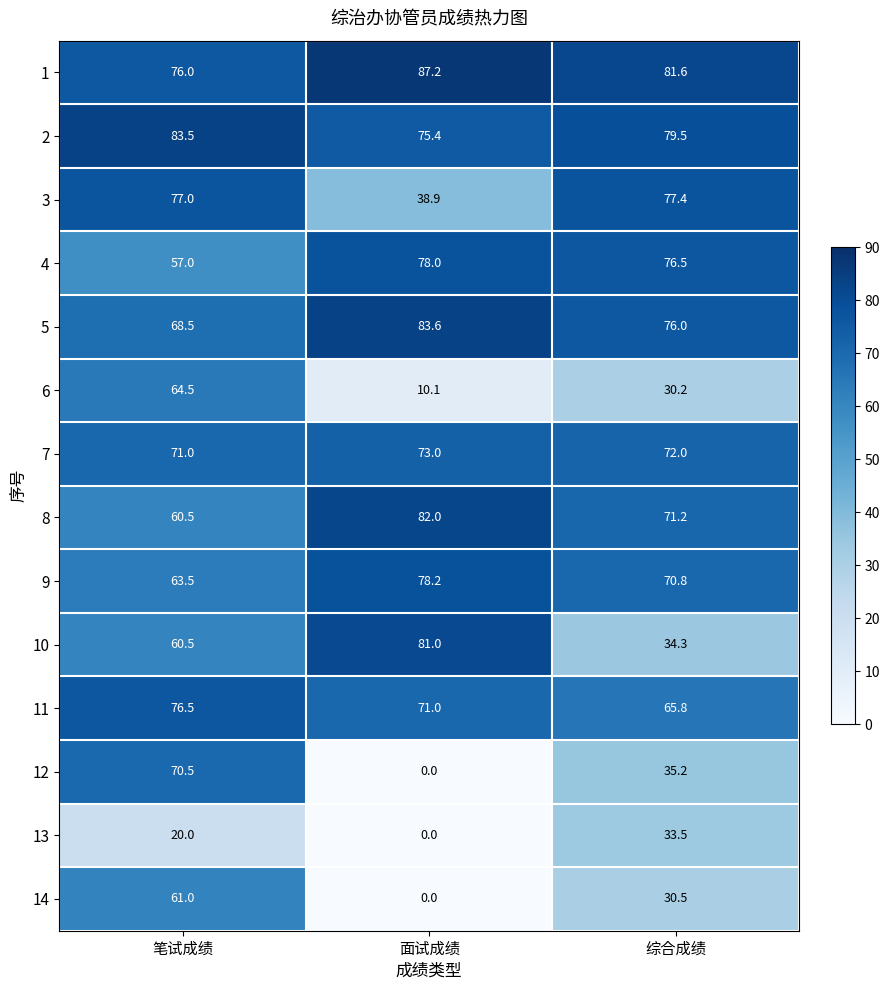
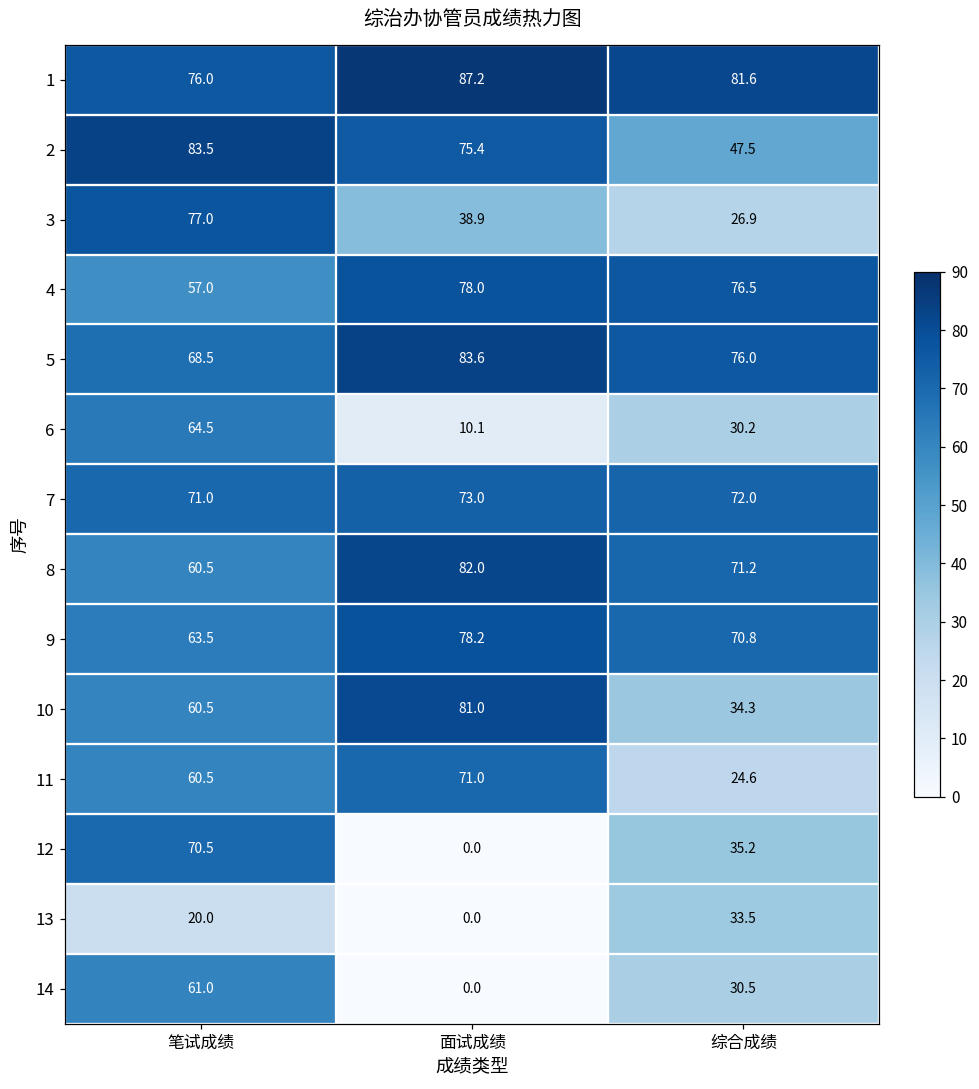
  {
    "1": {
      "笔试成绩": 76.0,
      "面试成绩": 87.2,
      "综合成绩": 81.6
    },
    "2": {
      "笔试成绩": 83.5,
      "面试成绩": 75.4,
-     "综合成绩": 79.5
+     "综合成绩": 47.5
    },
    "3": {
      "笔试成绩": 77.0,
      "面试成绩": 38.9,
-     "综合成绩": 77.4
+     "综合成绩": 26.9
    },
    "4": {
      "笔试成绩": 57.0,
      "面试成绩": 78.0,
      "综合成绩": 76.5
    },
    "5": {
      "笔试成绩": 68.5,
      "面试成绩": 83.6,
      "综合成绩": 76.0
    },
    "6": {
      "笔试成绩": 64.5,
      "面试成绩": 10.1,
      "综合成绩": 30.2
    },
    "7": {
      "笔试成绩": 71.0,
      "面试成绩": 73.0,
      "综合成绩": 72.0
    },
    "8": {
      "笔试成绩": 60.5,
      "面试成绩": 82.0,
      "综合成绩": 71.2
    },
    "9": {
      "笔试成绩": 63.5,
      "面试成绩": 78.2,
      "综合成绩": 70.8
    },
    "10": {
      "笔试成绩": 60.5,
      "面试成绩": 81.0,
      "综合成绩": 34.3
    },
    "11": {
-     "笔试成绩": 76.5,
+     "笔试成绩": 60.5,
      "面试成绩": 71.0,
-     "综合成绩": 65.8
+     "综合成绩": 24.6
    },
    "12": {
      "笔试成绩": 70.5,
      "面试成绩": 0.0,
      "综合成绩": 35.2
    },
    "13": {
      "笔试成绩": 20.0,
      "面试成绩": 0.0,
      "综合成绩": 33.5
    },
    "14": {
      "笔试成绩": 61.0,
      "面试成绩": 0.0,
      "综合成绩": 30.5
    }
  }
